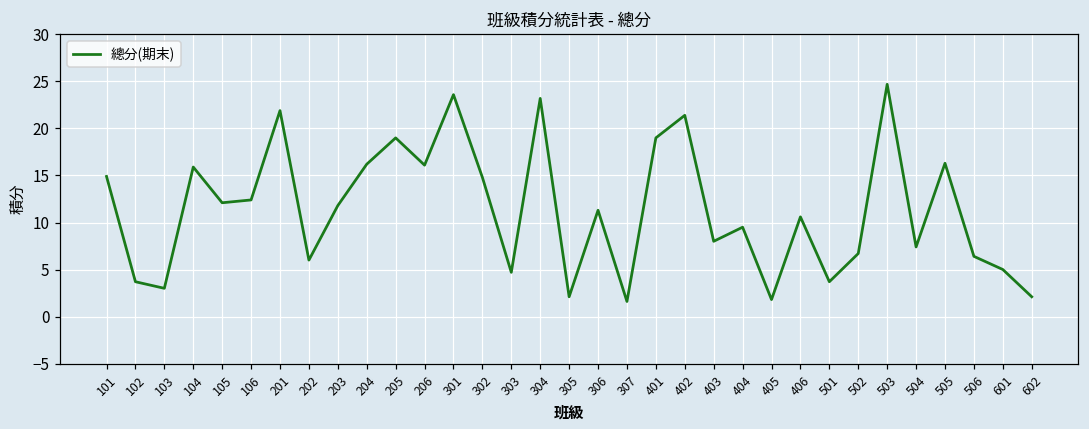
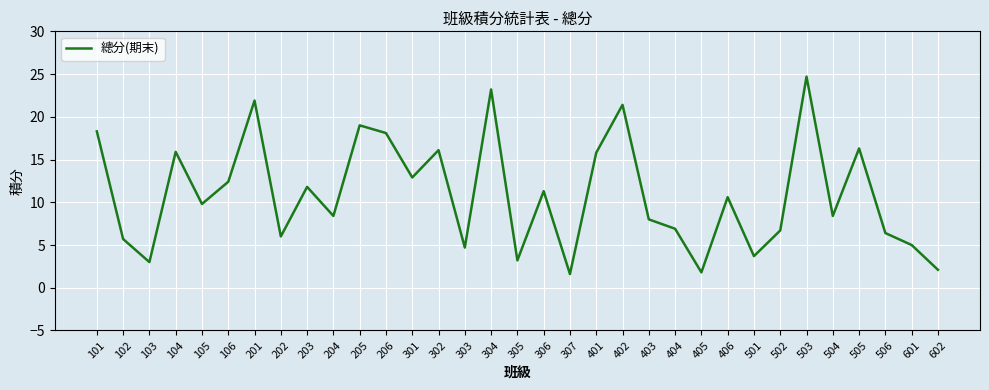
  {
-   "101": 15,
-   "102": 4,
+   "101": 18,
+   "102": 6,
    "103": 3,
    "104": 16,
-   "105": 12,
+   "105": 10,
    "106": 12,
    "201": 22,
    "202": 6,
    "203": 12,
-   "204": 16,
+   "204": 8,
    "205": 19,
-   "206": 16,
-   "301": 24,
-   "302": 15,
+   "206": 18,
+   "301": 13,
+   "302": 16,
    "303": 5,
    "304": 23,
-   "305": 2,
+   "305": 3,
    "306": 11,
    "307": 2,
-   "401": 19,
+   "401": 16,
    "402": 21,
    "403": 8,
-   "404": 10,
+   "404": 7,
    "405": 2,
    "406": 11,
    "501": 4,
    "502": 7,
    "503": 25,
-   "504": 7,
+   "504": 8,
    "505": 16,
    "506": 6,
    "601": 5,
    "602": 2
  }
